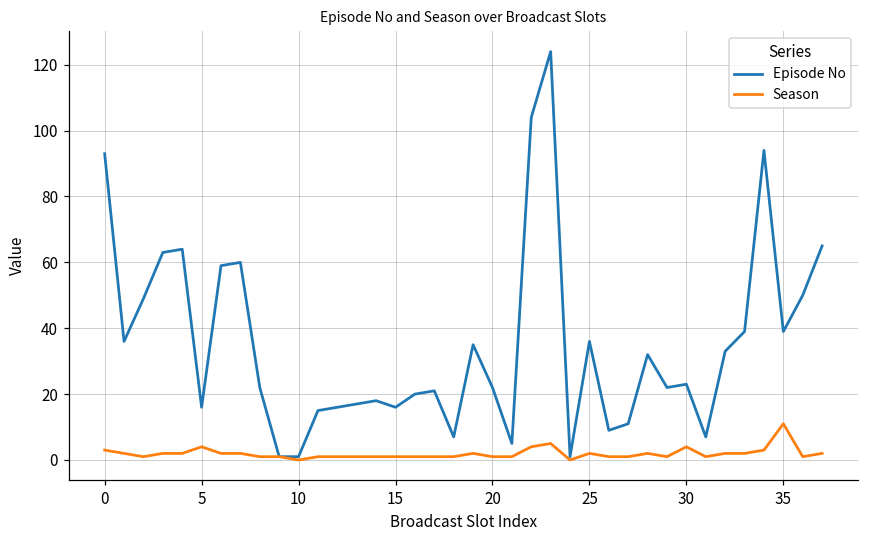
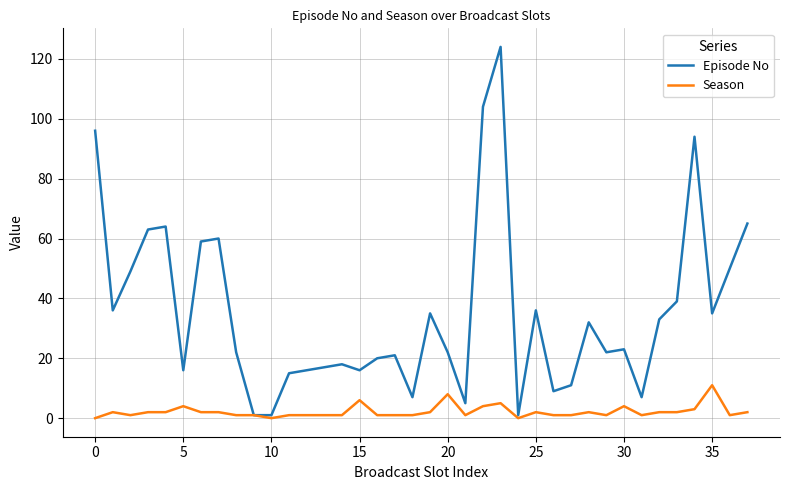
  {
    "Episode No": {
-     "0": 93,
+     "0": 96,
      "5": 16,
      "10": 1,
      "15": 16,
      "20": 22,
      "25": 36,
      "30": 23,
-     "35": 39
+     "35": 35
    },
    "Season": {
-     "0": 3,
+     "0": 0,
      "5": 4,
      "10": 0,
-     "15": 1,
-     "20": 1,
+     "15": 6,
+     "20": 8,
      "25": 2,
      "30": 4,
      "35": 11
    }
  }
